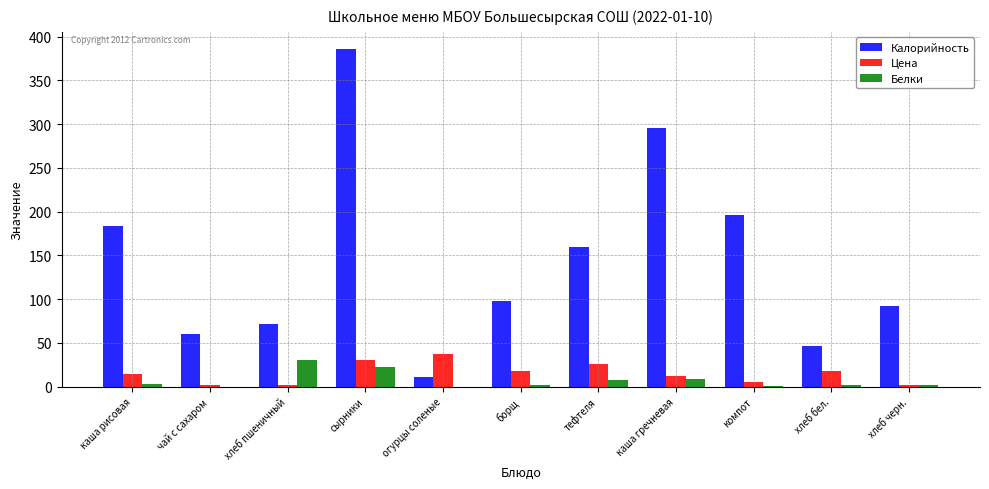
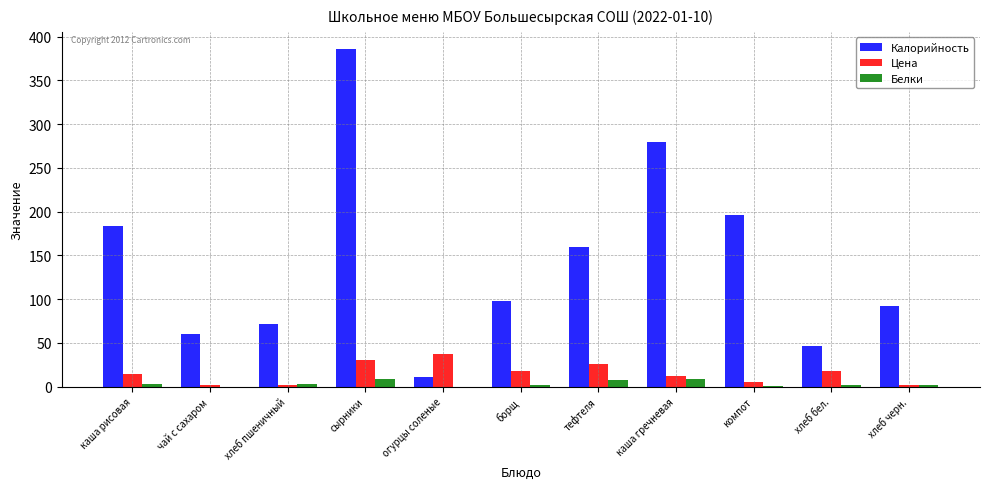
  {
    "Калорийность": {
      "каша рисовая": 180,
      "чай с сахаром": 60,
      "хлеб пшеничный": 70,
      "сырники": 390,
      "огурцы соленые": 10,
      "борщ": 100,
      "тефтеля": 160,
-     "каша гречневая": 300,
+     "каша гречневая": 280,
      "компот": 200,
      "хлеб бел.": 50,
      "хлеб черн.": 90
    },
    "Цена": {
      "каша рисовая": 10,
      "сырники": 30,
      "огурцы соленые": 40,
      "борщ": 20,
      "тефтеля": 30,
      "каша гречневая": 10,
      "компот": 10,
      "хлеб бел.": 20
    },
    "Белки": {
      "каша рисовая": 0,
-     "хлеб пшеничный": 30,
-     "сырники": 20,
+     "хлеб пшеничный": 0,
+     "сырники": 10,
      "огурцы соленые": 0,
      "тефтеля": 10,
      "каша гречневая": 10
    }
  }
